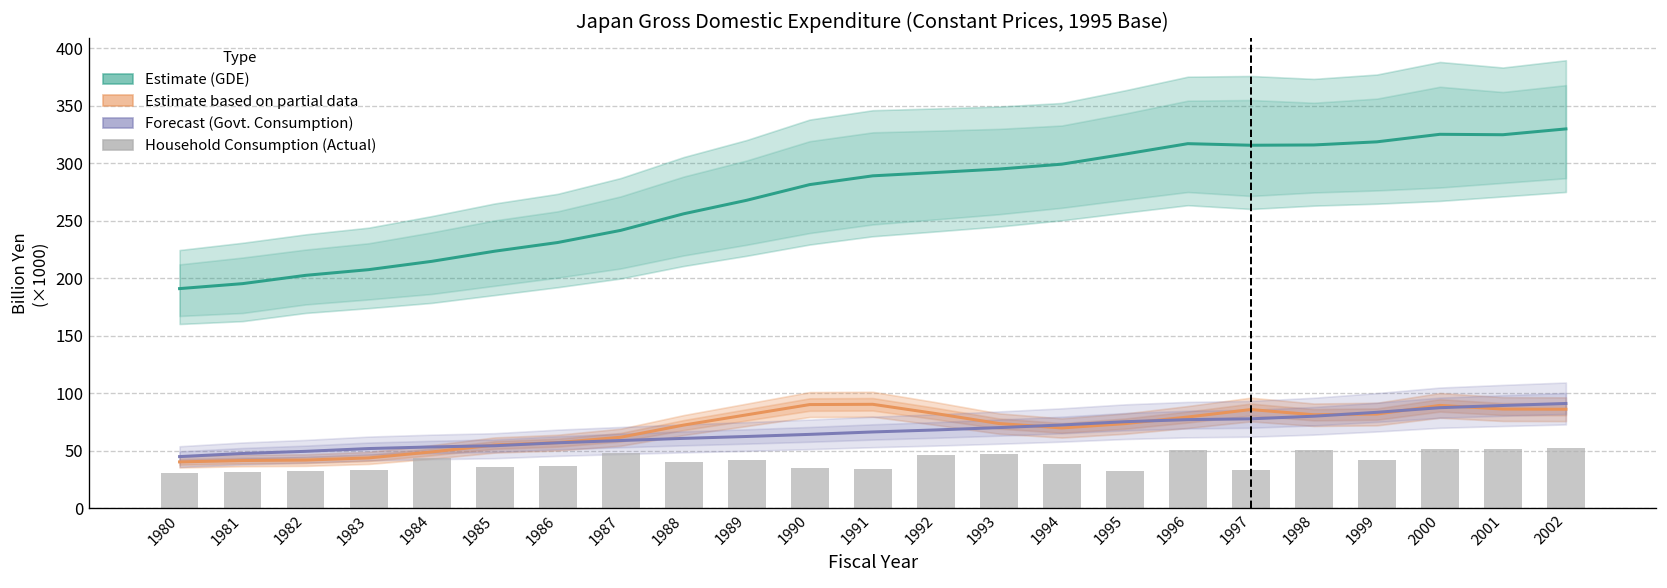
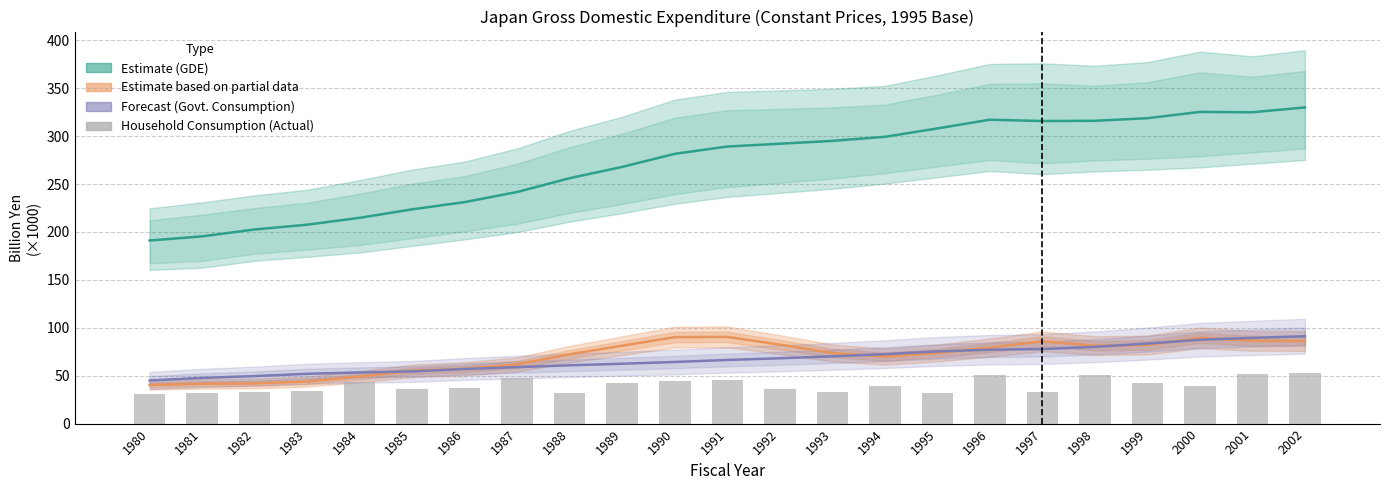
  {
    "Household Consumption (Actual)": {
      "1980": 30,
      "1981": 30,
      "1982": 30,
      "1983": 30,
      "1984": 40,
      "1985": 40,
      "1986": 40,
      "1987": 50,
-     "1988": 40,
+     "1988": 30,
      "1989": 40,
-     "1990": 30,
-     "1991": 30,
-     "1992": 50,
-     "1993": 50,
+     "1990": 40,
+     "1991": 50,
+     "1992": 40,
+     "1993": 30,
      "1994": 40,
      "1995": 30,
      "1996": 50,
      "1997": 30,
      "1998": 50,
      "1999": 40,
-     "2000": 50,
+     "2000": 40,
      "2001": 50,
      "2002": 50
    }
  }
